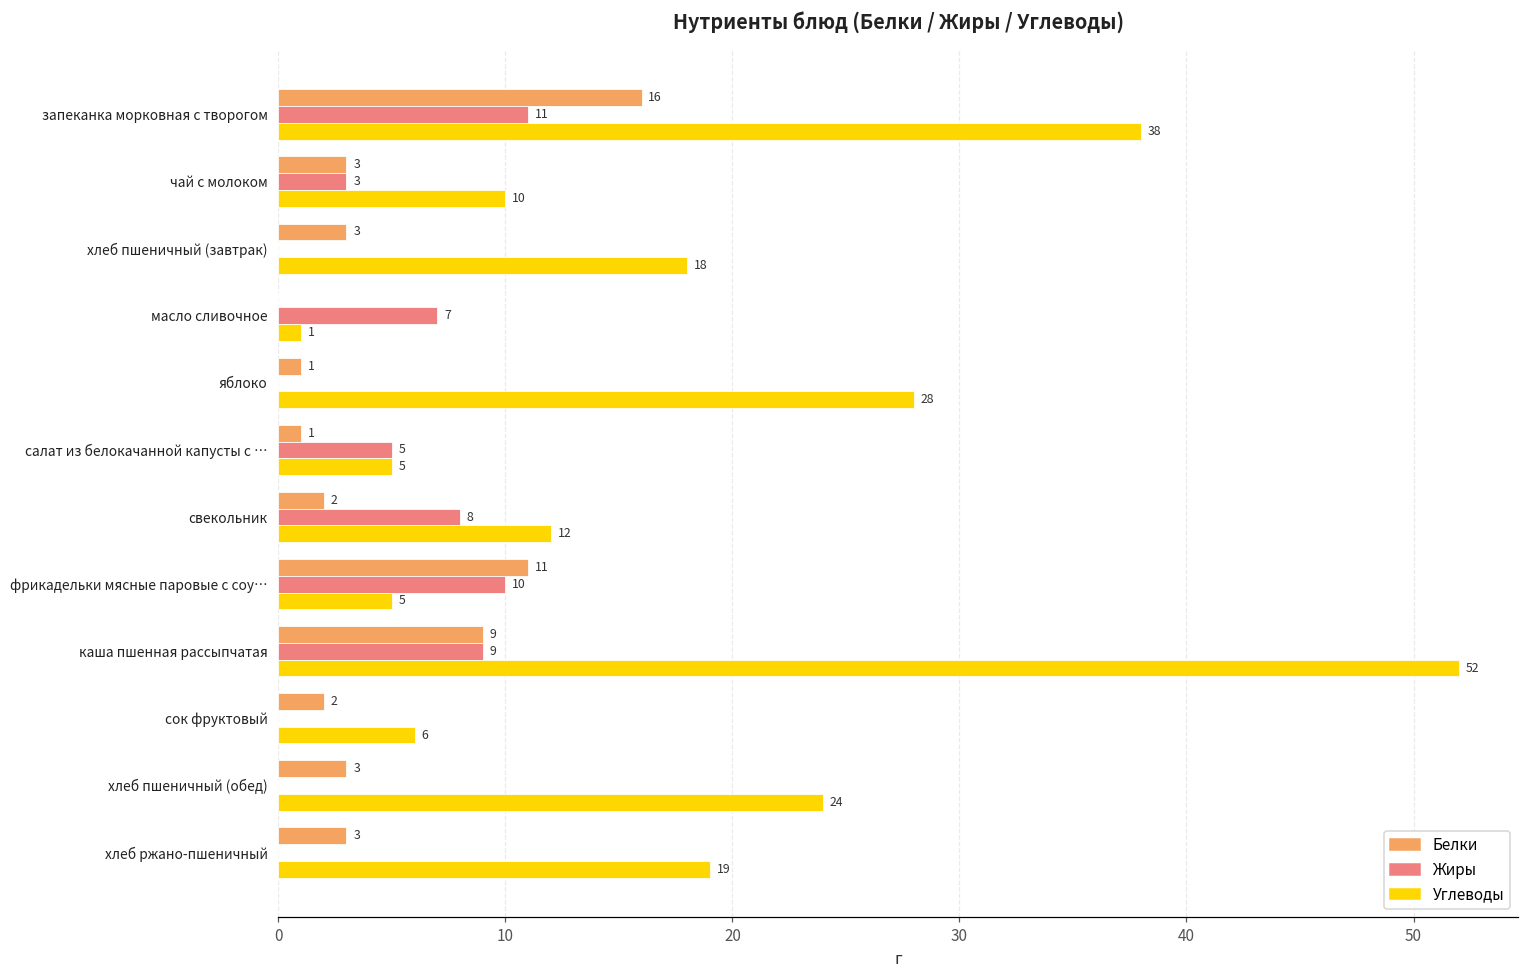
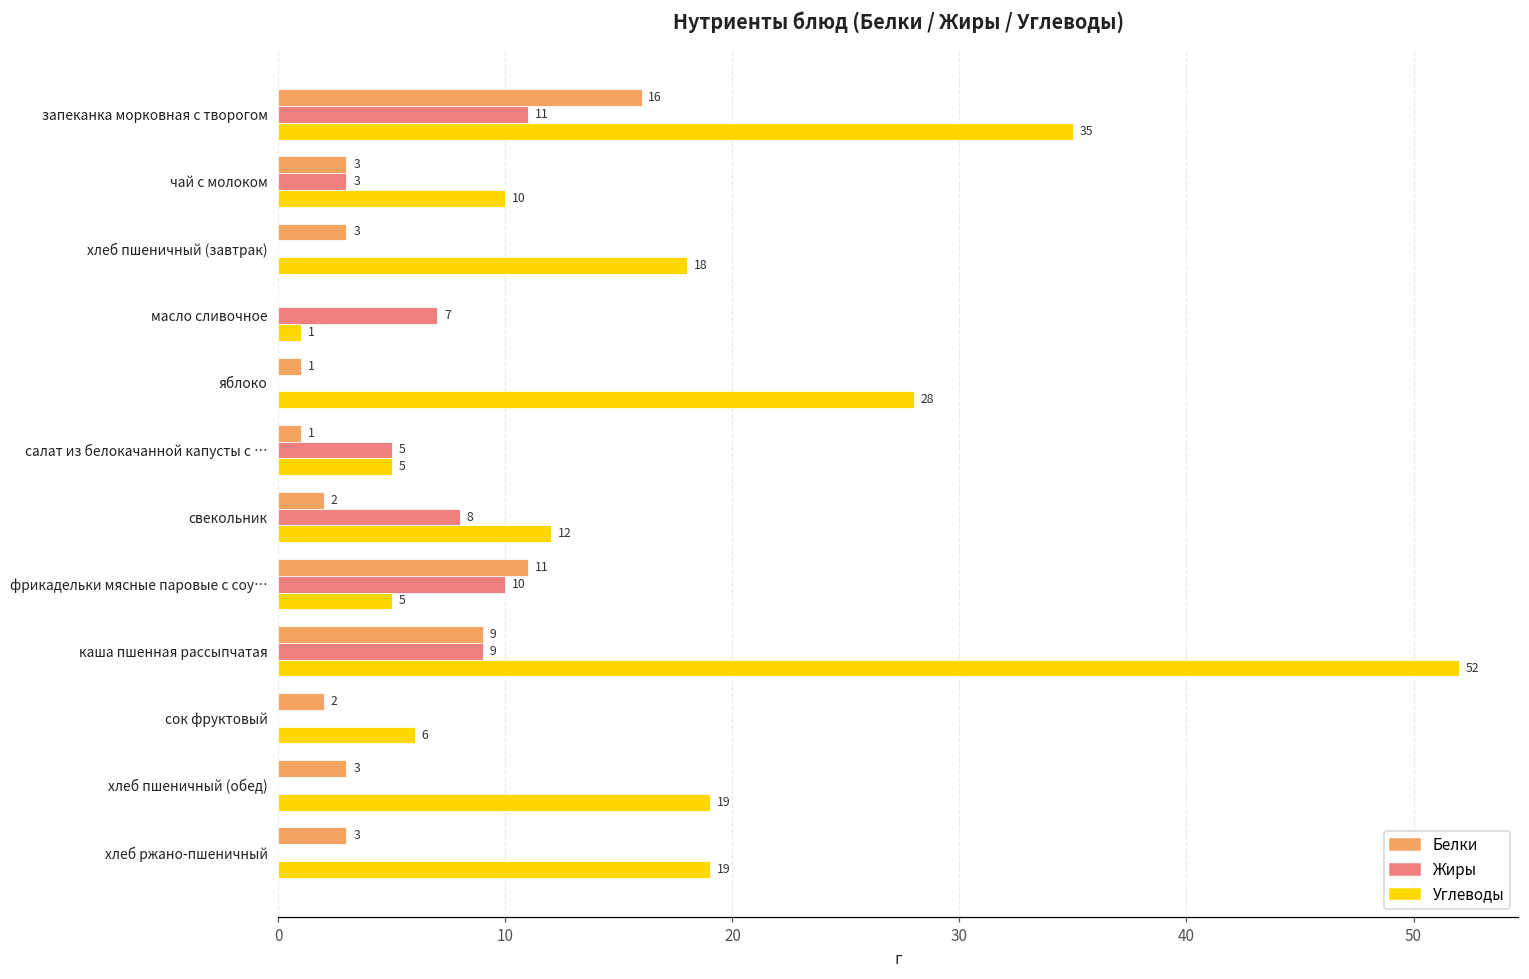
  {
    "Углеводы": {
-     "запеканка морковная с творогом": 38,
+     "запеканка морковная с творогом": 35,
      "чай с молоком": 10,
      "хлеб пшеничный (завтрак)": 18,
      "масло сливочное": 1,
      "яблоко": 28,
      "салат из белокачанной капусты с …": 5,
      "свекольник": 12,
      "фрикадельки мясные паровые с соу…": 5,
      "каша пшенная рассыпчатая": 52,
      "сок фруктовый": 6,
-     "хлеб пшеничный (обед)": 24,
+     "хлеб пшеничный (обед)": 19,
      "хлеб ржано-пшеничный": 19
    }
  }
